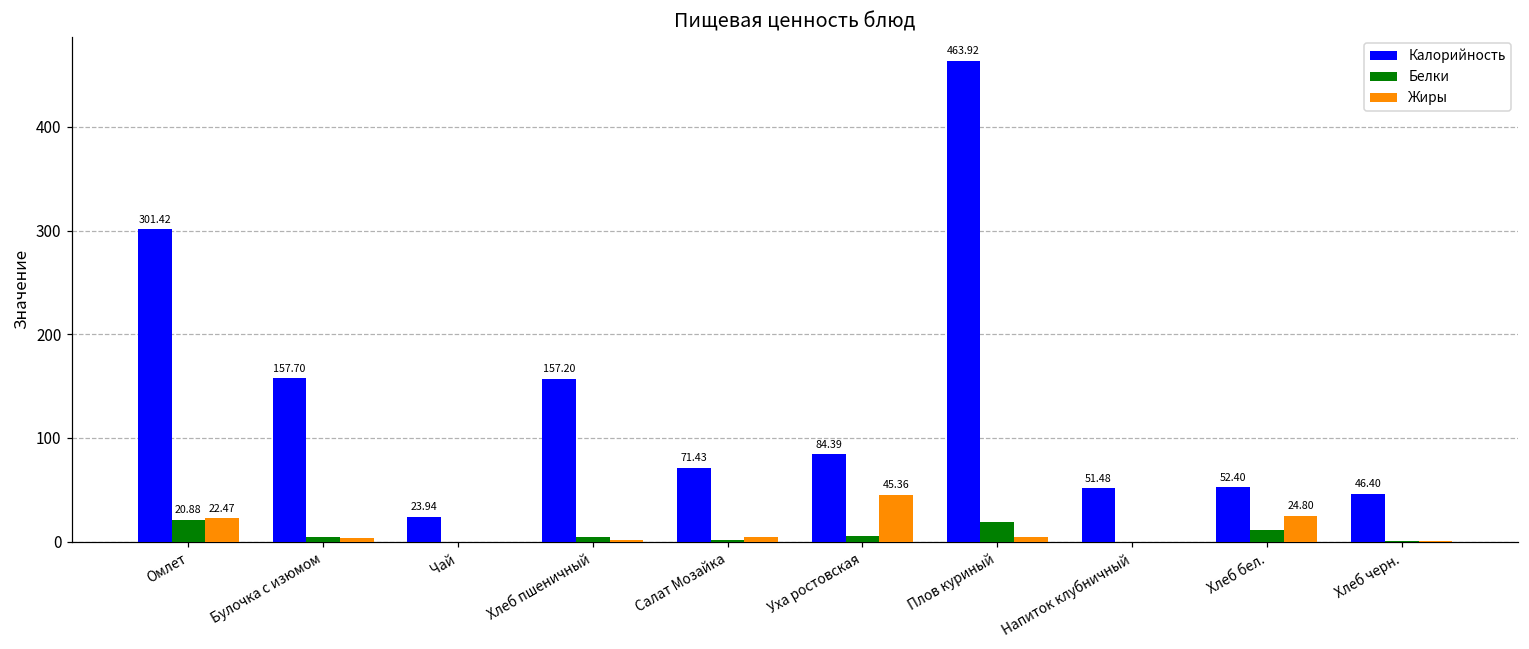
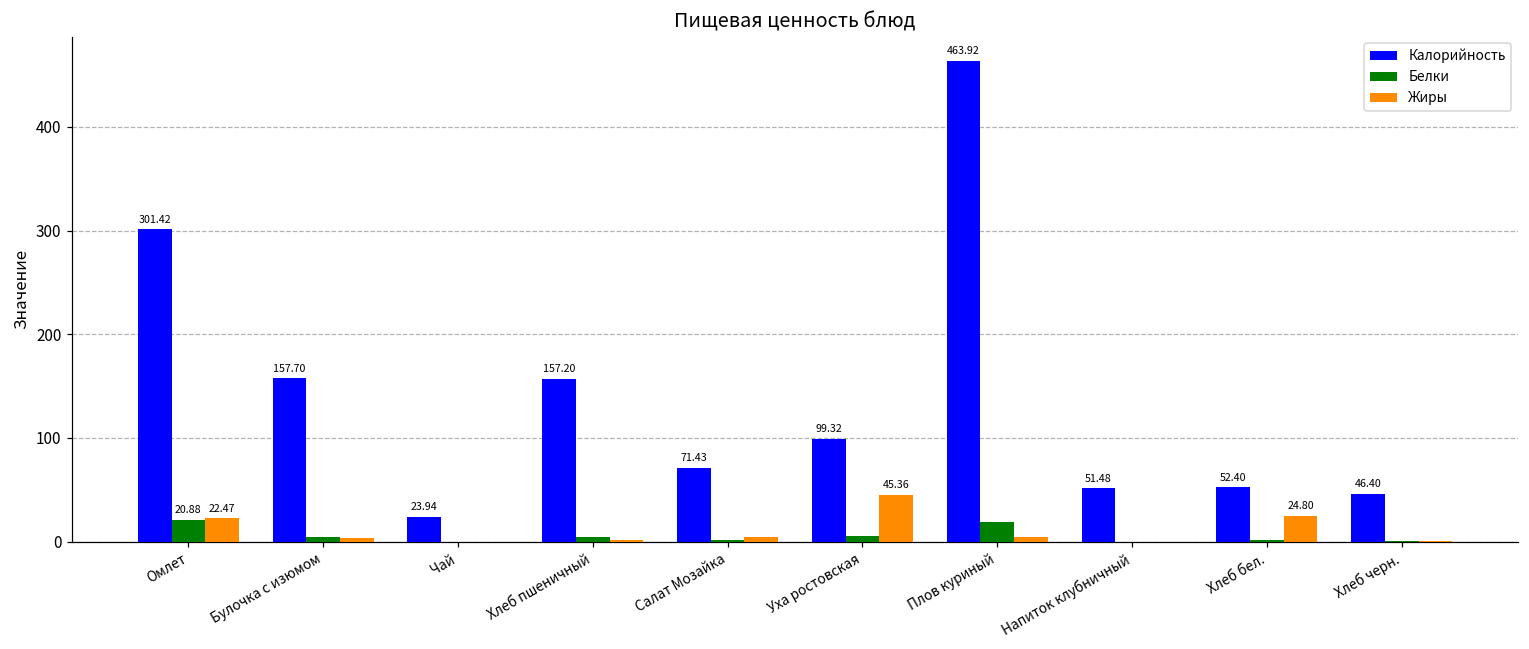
  {
    "Калорийность": {
      "Омлет": 301.42,
      "Булочка с изюмом": 157.70,
      "Чай": 23.94,
      "Хлеб пшеничный": 157.20,
      "Салат Мозайка": 71.43,
-     "Уха ростовская": 84.39,
+     "Уха ростовская": 99.32,
      "Плов куриный": 463.92,
      "Напиток клубничный": 51.48,
      "Хлеб бел.": 52.40,
      "Хлеб черн.": 46.40
    },
    "Белки": {
      "Булочка с изюмом": 0,
      "Чай": 0,
      "Хлеб пшеничный": 0,
      "Уха ростовская": 10,
      "Плов куриный": 20,
-     "Хлеб бел.": 10
+     "Хлеб бел.": 0
    },
    "Жиры": {
      "Омлет": 22.47,
      "Уха ростовская": 45.36,
      "Хлеб бел.": 24.80
    }
  }
